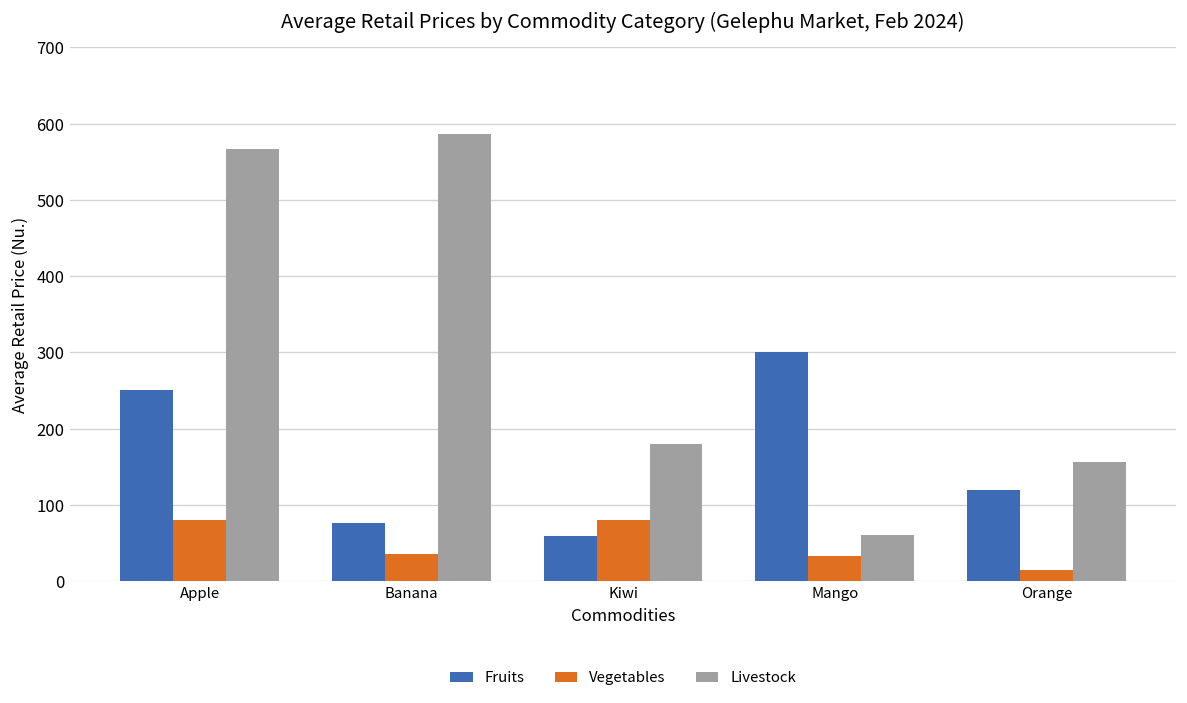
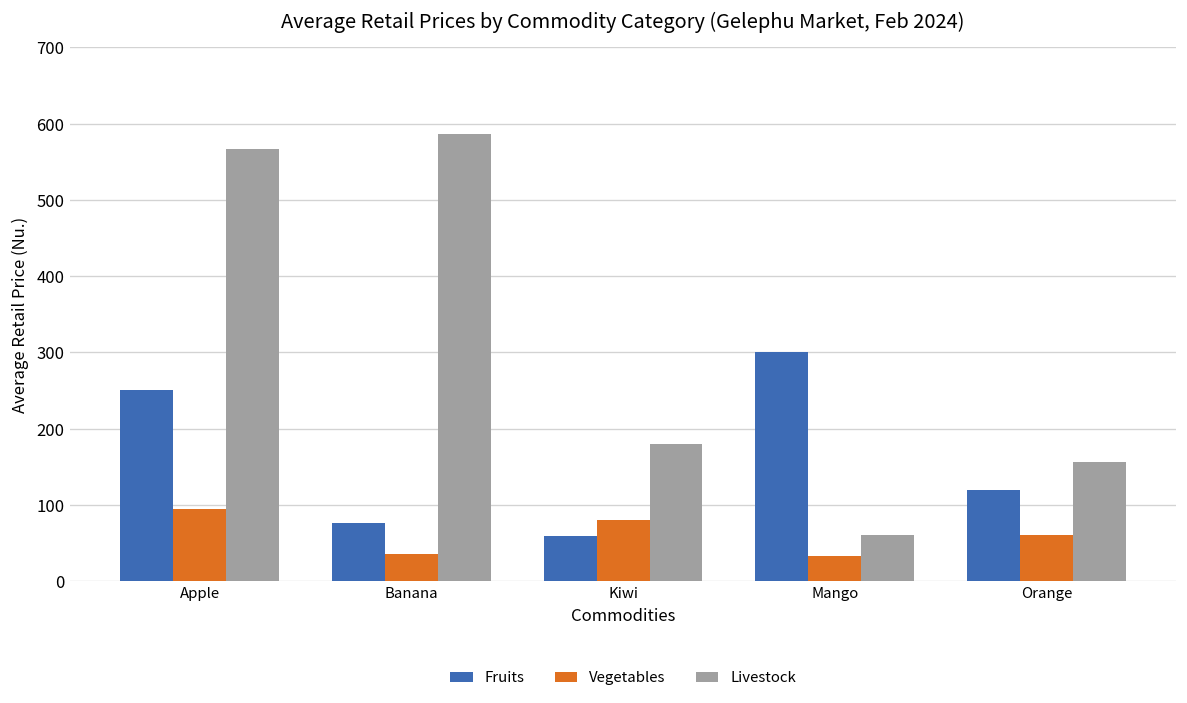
  {
    "Fruits": {
      "Apple": 250,
      "Banana": 80,
      "Kiwi": 60,
      "Mango": 300,
      "Orange": 120
    },
    "Vegetables": {
-     "Apple": 80,
+     "Apple": 100,
      "Banana": 40,
      "Kiwi": 80,
      "Mango": 30,
-     "Orange": 10
+     "Orange": 60
    },
    "Livestock": {
      "Apple": 570,
      "Banana": 590,
      "Kiwi": 180,
      "Mango": 60,
      "Orange": 160
    }
  }
